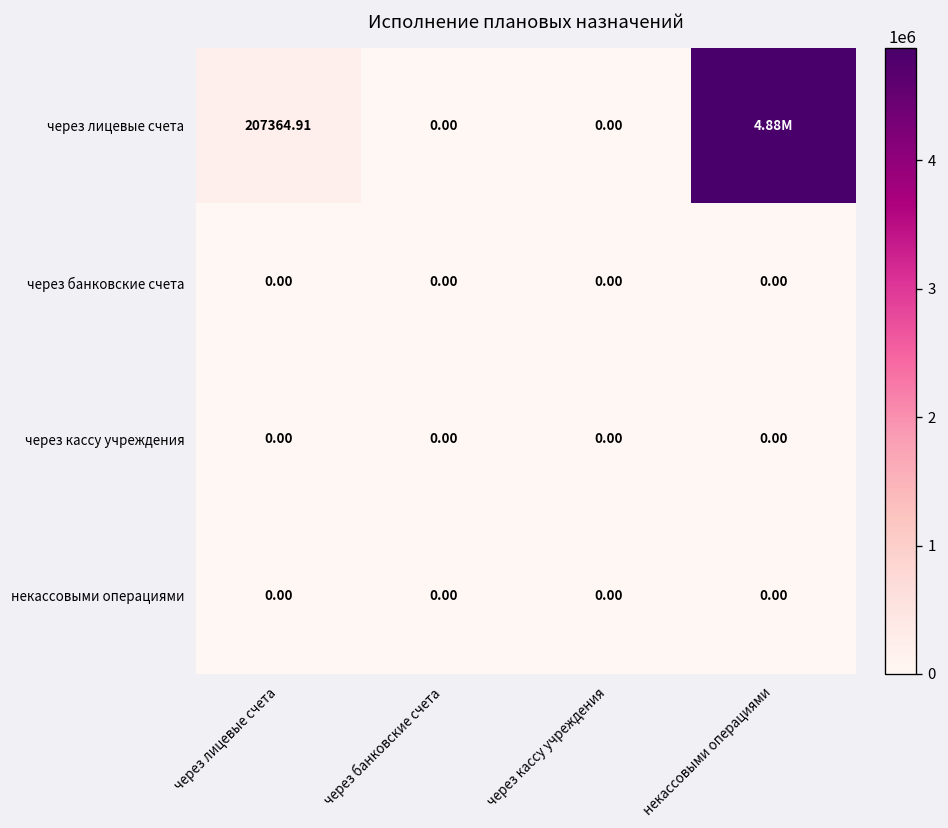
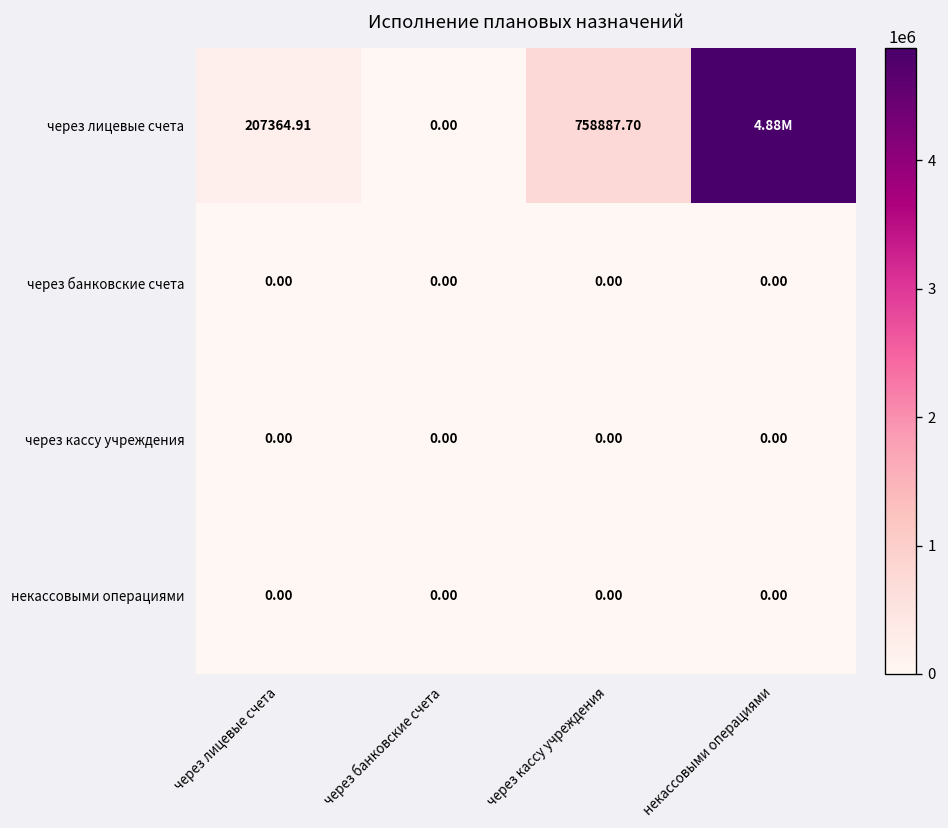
  {
    "через лицевые счета": {
      "через лицевые счета": "207364.91",
      "через банковские счета": "0.00",
-     "через кассу учреждения": "0.00",
+     "через кассу учреждения": "758887.70",
      "некассовыми операциями": "4.88M"
    },
    "через банковские счета": {
      "через лицевые счета": "0.00",
      "через банковские счета": "0.00",
      "через кассу учреждения": "0.00",
      "некассовыми операциями": "0.00"
    },
    "через кассу учреждения": {
      "через лицевые счета": "0.00",
      "через банковские счета": "0.00",
      "через кассу учреждения": "0.00",
      "некассовыми операциями": "0.00"
    },
    "некассовыми операциями": {
      "через лицевые счета": "0.00",
      "через банковские счета": "0.00",
      "через кассу учреждения": "0.00",
      "некассовыми операциями": "0.00"
    }
  }
